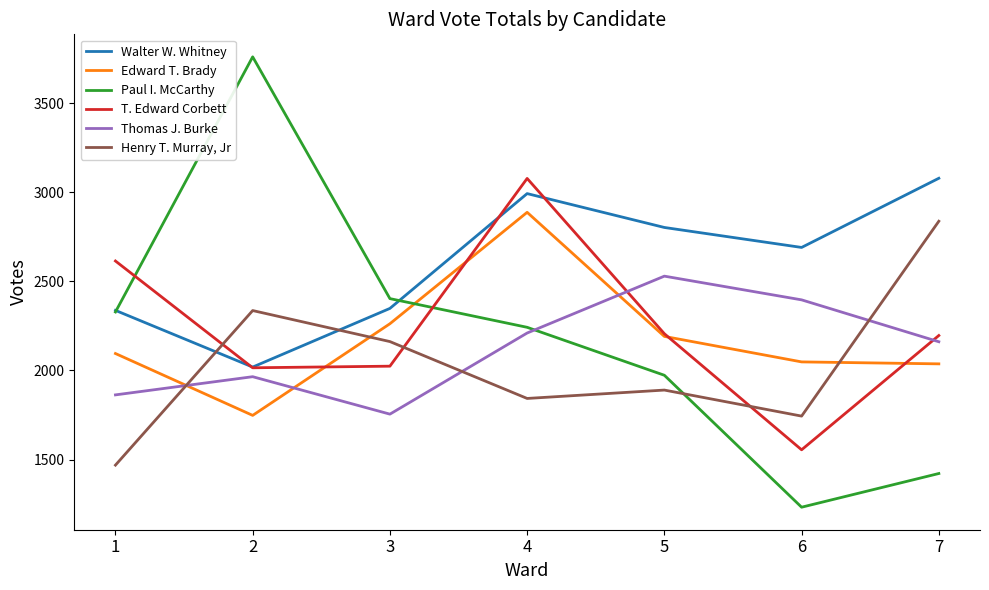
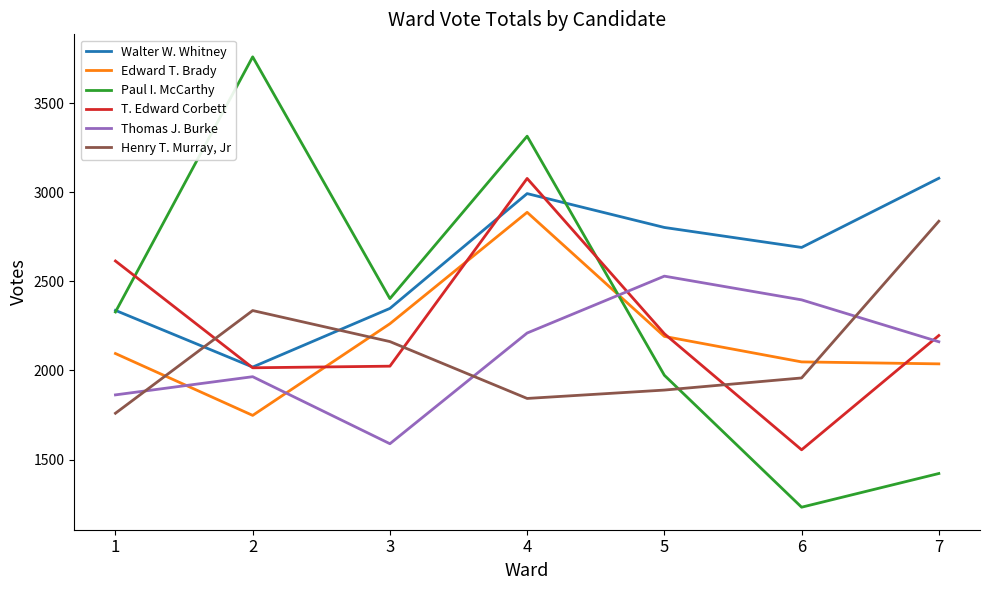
  {
    "Walter W. Whitney": {
      "3": 2350,
      "4": 2990,
      "5": 2800,
      "6": 2690,
      "7": 3080
    },
    "Edward T. Brady": {
      "1": 2100,
      "2": 1750,
      "3": 2260,
      "4": 2890,
      "5": 2190,
      "6": 2050,
      "7": 2040
    },
    "Paul I. McCarthy": {
      "2": 3760,
      "3": 2400,
-     "4": 2240,
+     "4": 3310,
      "5": 1970,
      "6": 1230,
      "7": 1420
    },
    "T. Edward Corbett": {
      "1": 2610,
      "3": 2020,
      "4": 3080,
      "5": 2210,
      "6": 1560,
      "7": 2200
    },
    "Thomas J. Burke": {
      "1": 1860,
      "2": 1970,
-     "3": 1760,
+     "3": 1590,
      "4": 2210,
      "5": 2530,
      "6": 2400,
      "7": 2160
    },
    "Henry T. Murray, Jr": {
-     "1": 1470,
+     "1": 1760,
      "2": 2340,
      "3": 2160,
      "4": 1840,
      "5": 1890,
-     "6": 1740,
+     "6": 1960,
      "7": 2840
    }
  }
